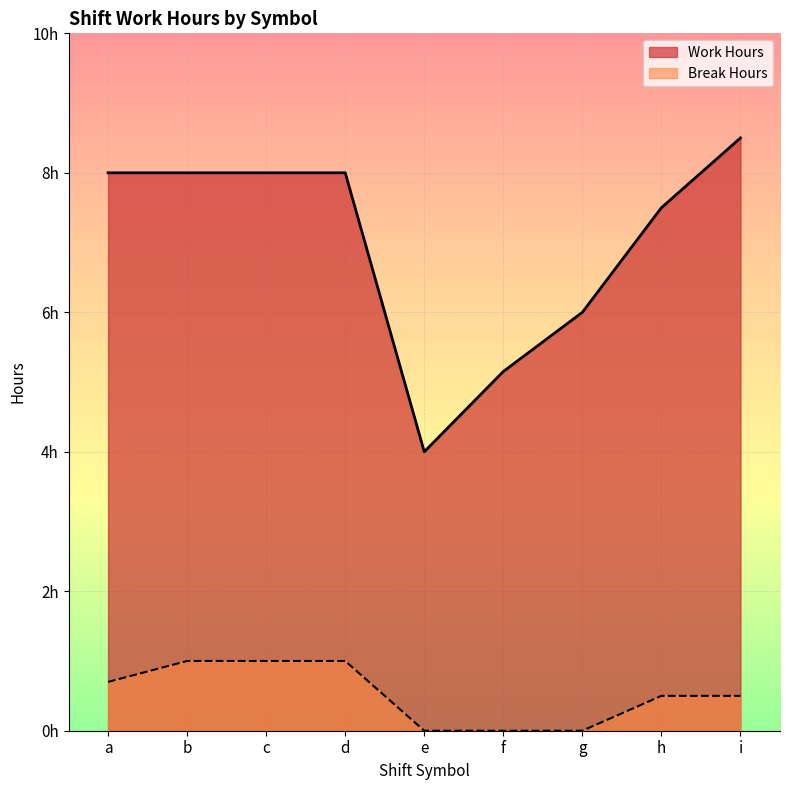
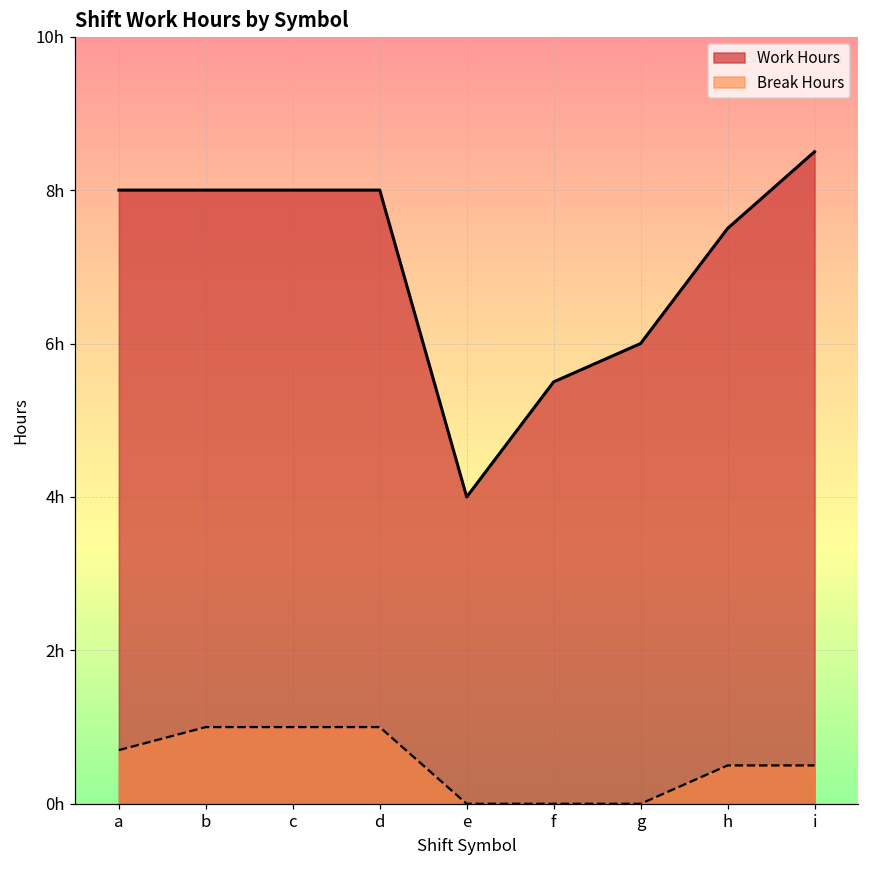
  {
    "Work Hours": {
      "a": "8.0h",
      "b": "8.0h",
      "c": "8.0h",
      "d": "8.0h",
      "e": "4.0h",
-     "f": "5.2h",
+     "f": "5.5h",
      "g": "6.0h",
      "h": "7.5h",
      "i": "8.5h"
    },
    "Break Hours": {
      "a": "0.7h",
      "b": "1.0h",
      "c": "1.0h",
      "d": "1.0h",
      "e": "0.0h",
      "f": "0.0h",
      "g": "0.0h",
      "h": "0.5h",
      "i": "0.5h"
    }
  }
